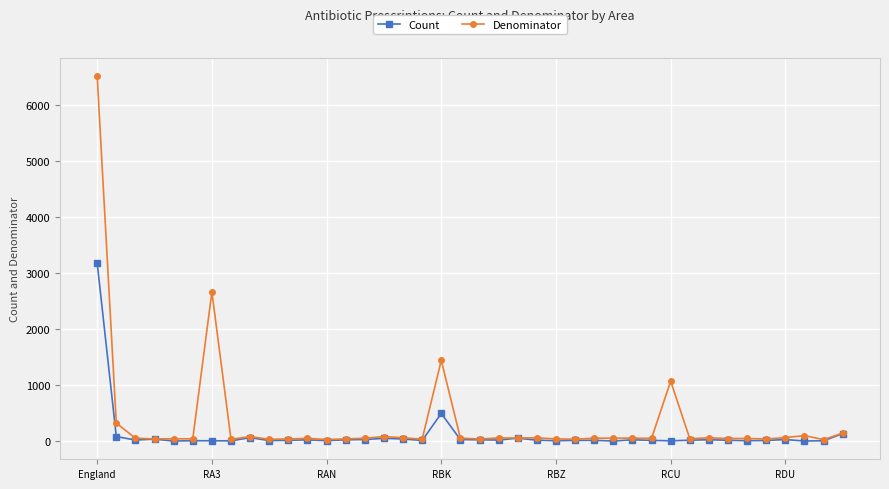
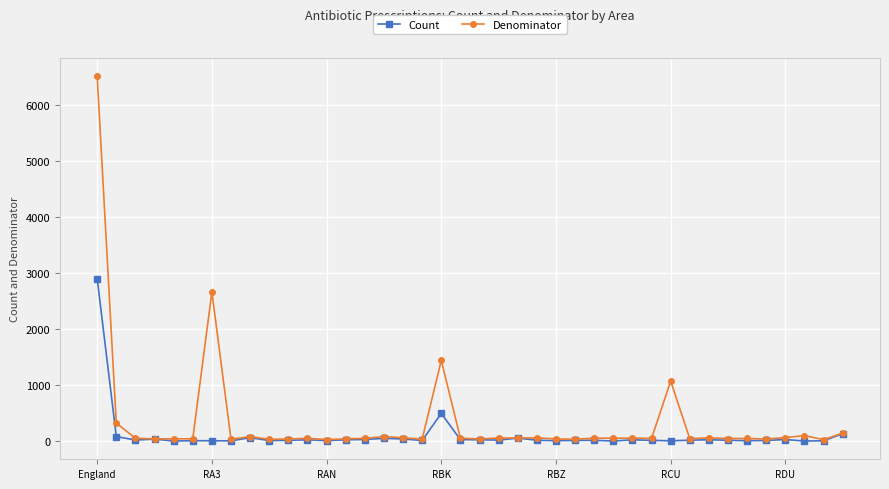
  {
    "Count": {
-     "England": 3200,
+     "England": 2900,
      "RA3": 0,
      "RBK": 500,
      "RCU": 0
    },
    "Denominator": {
      "England": 6500,
      "RA3": 2700,
      "RBK": 1400,
      "RCU": 1100
    }
  }
